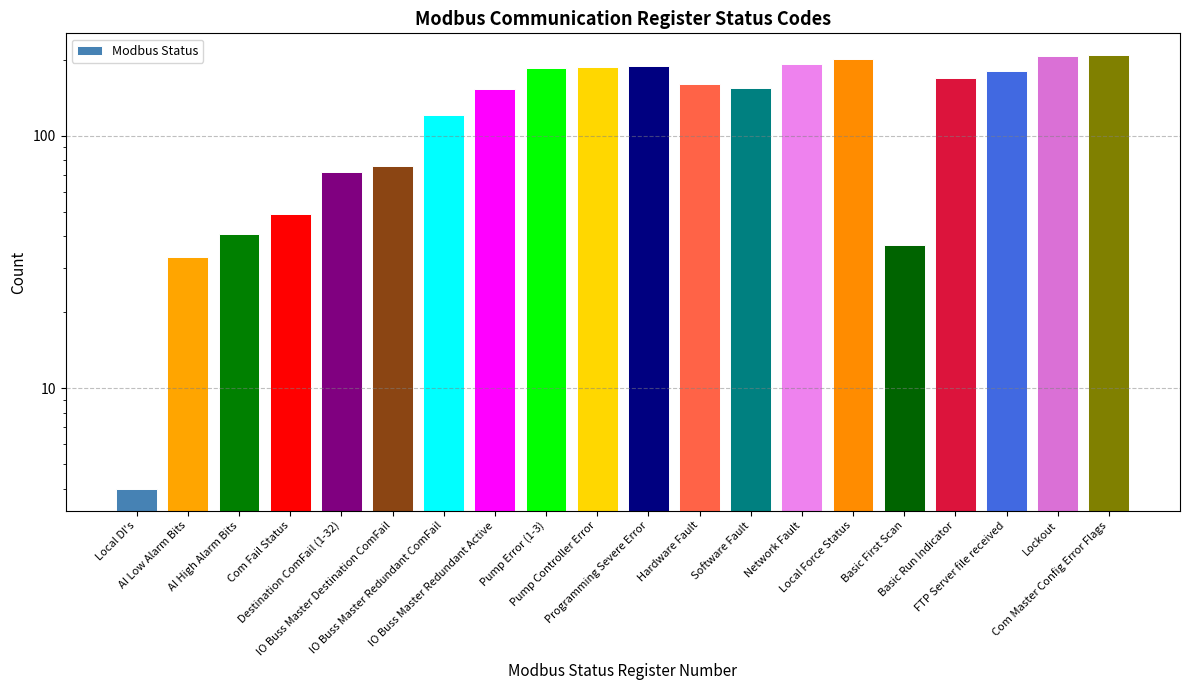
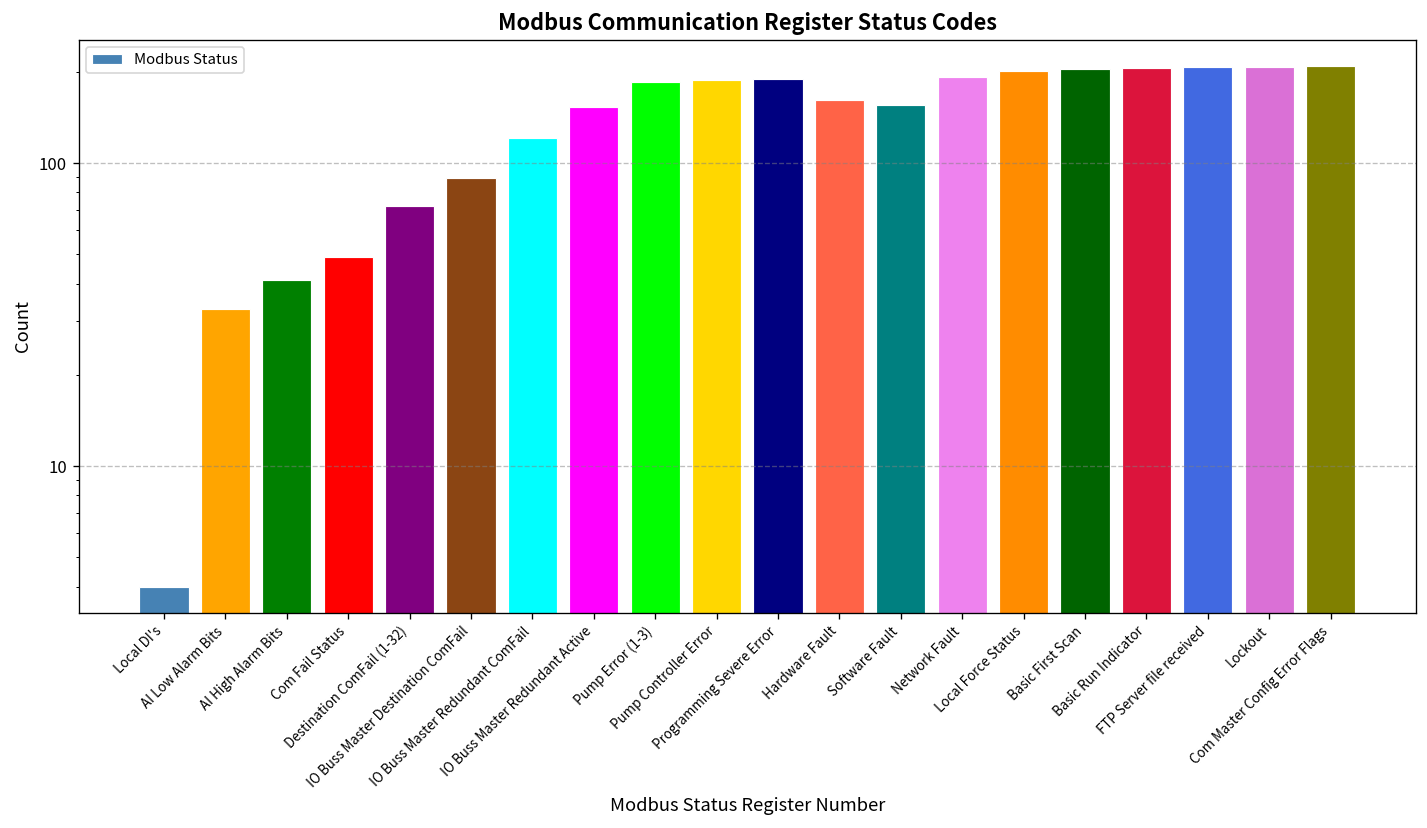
  {
    "Local DI's": 4,
    "AI Low Alarm Bits": 33,
    "AI High Alarm Bits": 41,
    "Com Fail Status": 49,
    "Destination ComFail (1-32)": 72,
-   "IO Buss Master Destination ComFail": 76,
+   "IO Buss Master Destination ComFail": 89,
    "IO Buss Master Redundant ComFail": 120,
    "IO Buss Master Redundant Active": 150,
    "Pump Error (1-3)": 190,
    "Pump Controller Error": 190,
    "Programming Severe Error": 190,
    "Hardware Fault": 160,
    "Software Fault": 160,
    "Network Fault": 190,
    "Local Force Status": 200,
-   "Basic First Scan": 37,
-   "Basic Run Indicator": 170,
-   "FTP Server file received": 180,
+   "Basic First Scan": 210,
+   "Basic Run Indicator": 210,
+   "FTP Server file received": 210,
    "Lockout": 210,
    "Com Master Config Error Flags": 210
  }
